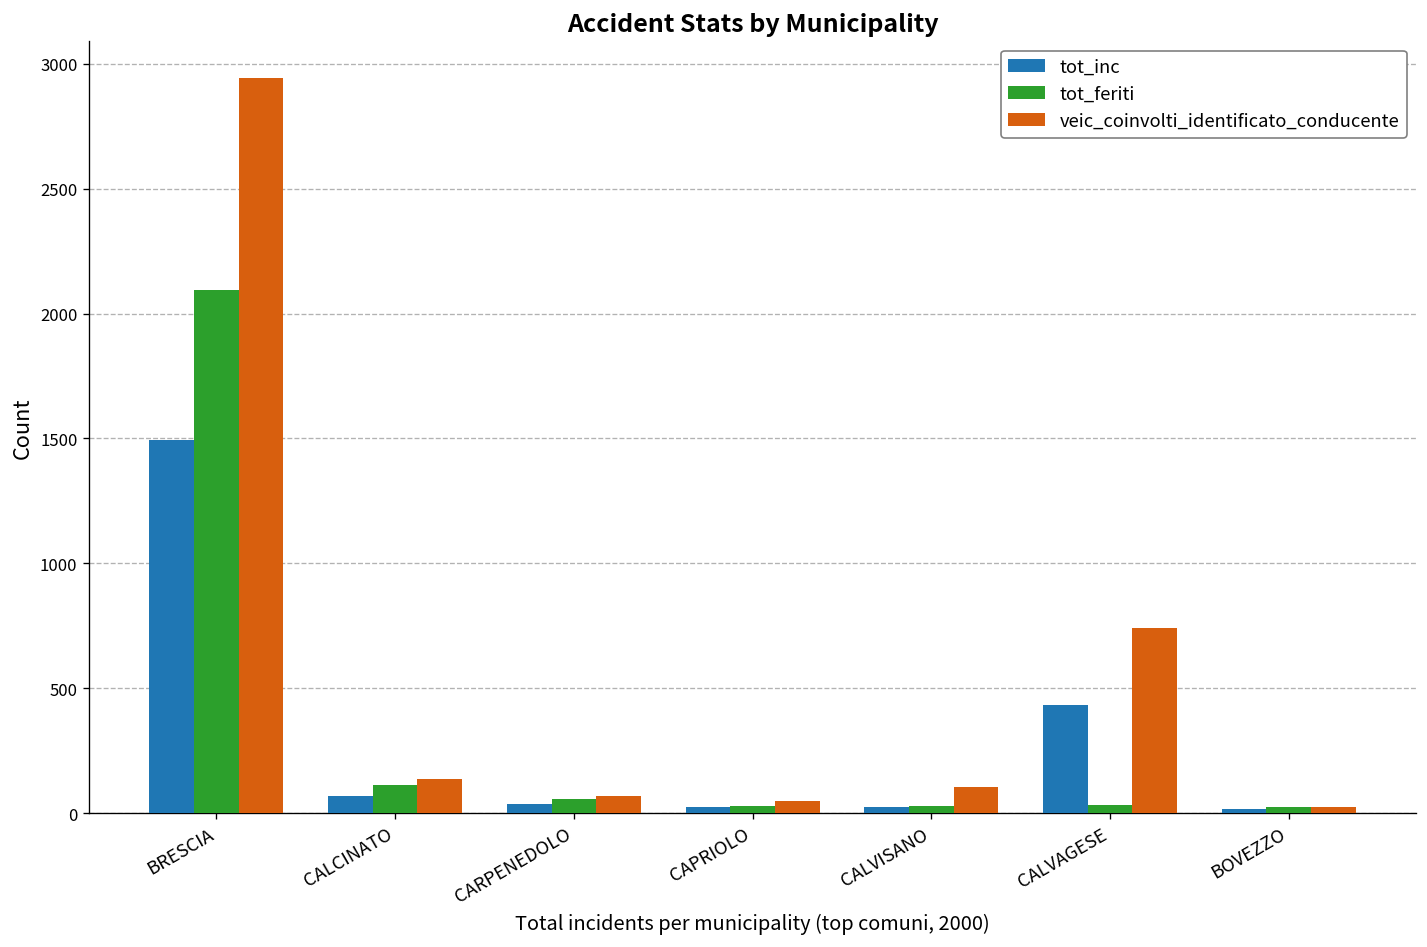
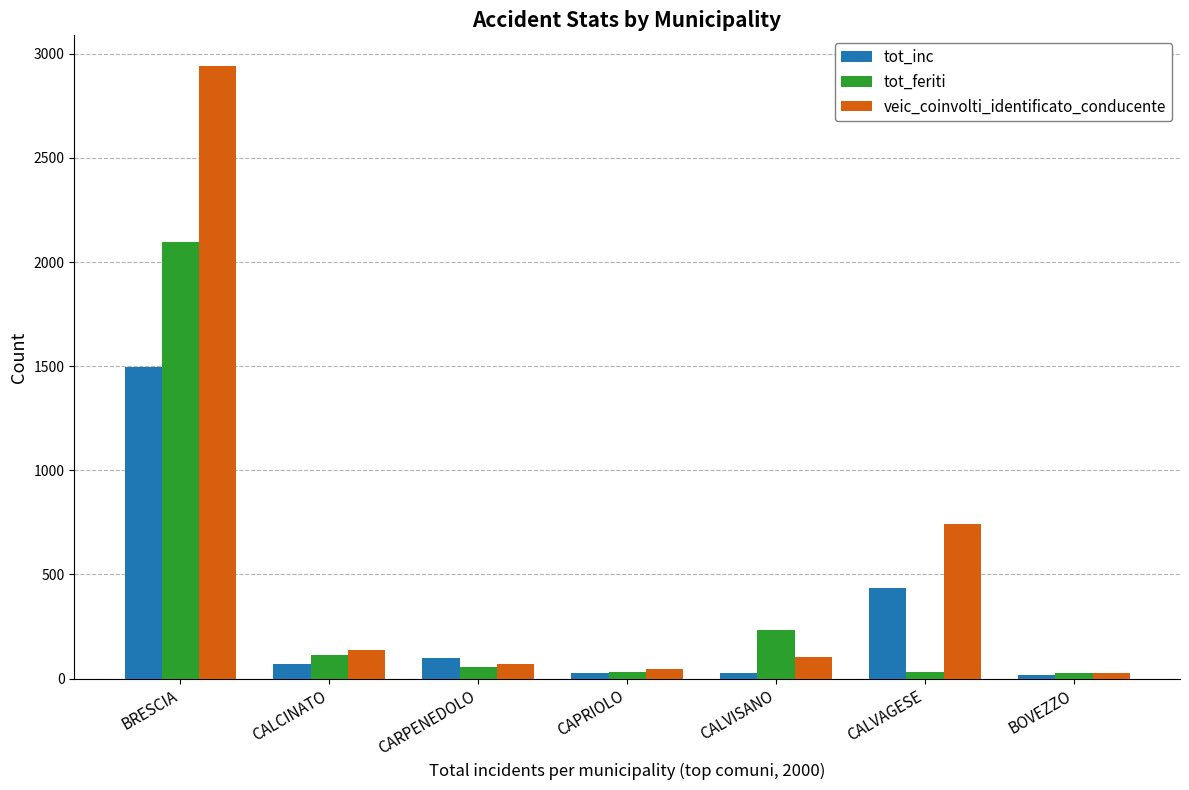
  {
    "tot_inc": {
      "BRESCIA": 1500,
      "CALCINATO": 70,
-     "CARPENEDOLO": 40,
+     "CARPENEDOLO": 100,
      "CAPRIOLO": 30,
      "CALVISANO": 30,
      "CALVAGESE": 440,
      "BOVEZZO": 20
    },
    "tot_feriti": {
      "BRESCIA": 2100,
      "CALCINATO": 120,
      "CARPENEDOLO": 60,
      "CAPRIOLO": 30,
-     "CALVISANO": 30,
+     "CALVISANO": 230,
      "CALVAGESE": 30,
      "BOVEZZO": 30
    },
    "veic_coinvolti_identificato_conducente": {
      "BRESCIA": 2940,
      "CALCINATO": 140,
      "CARPENEDOLO": 70,
      "CAPRIOLO": 50,
      "CALVISANO": 100,
      "CALVAGESE": 740,
      "BOVEZZO": 30
    }
  }
